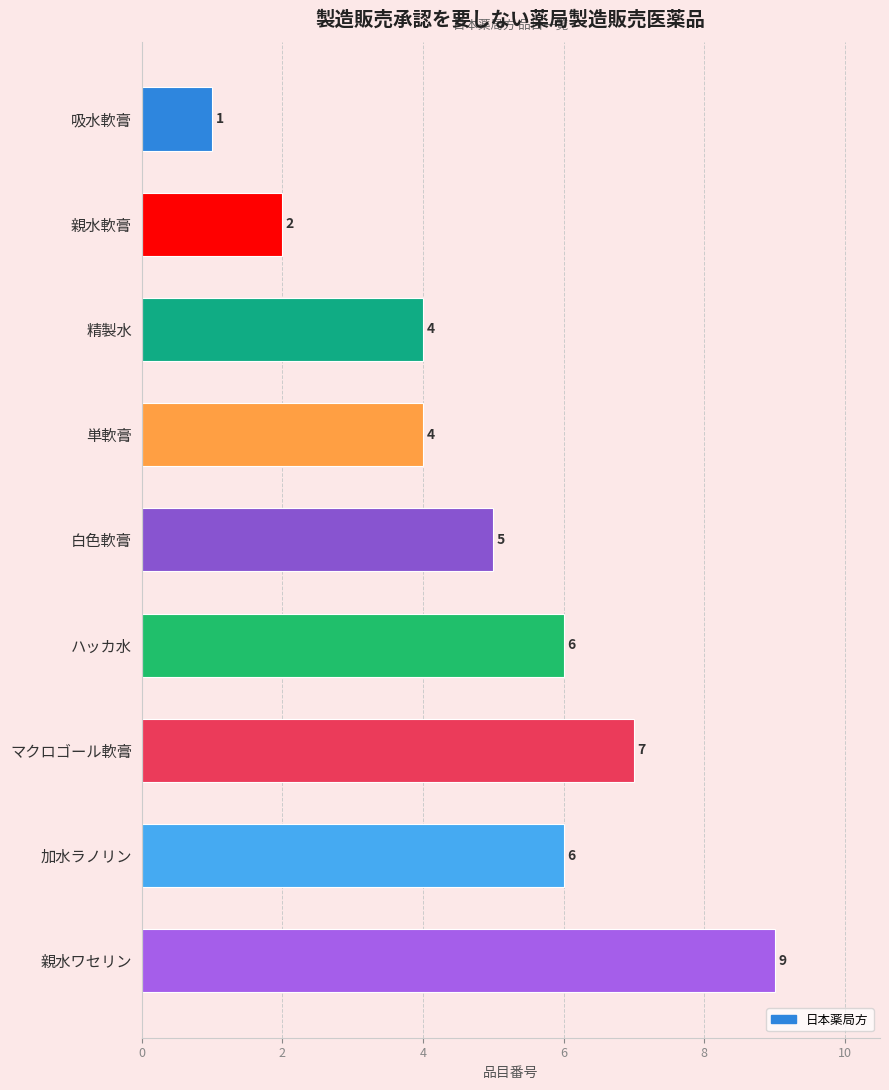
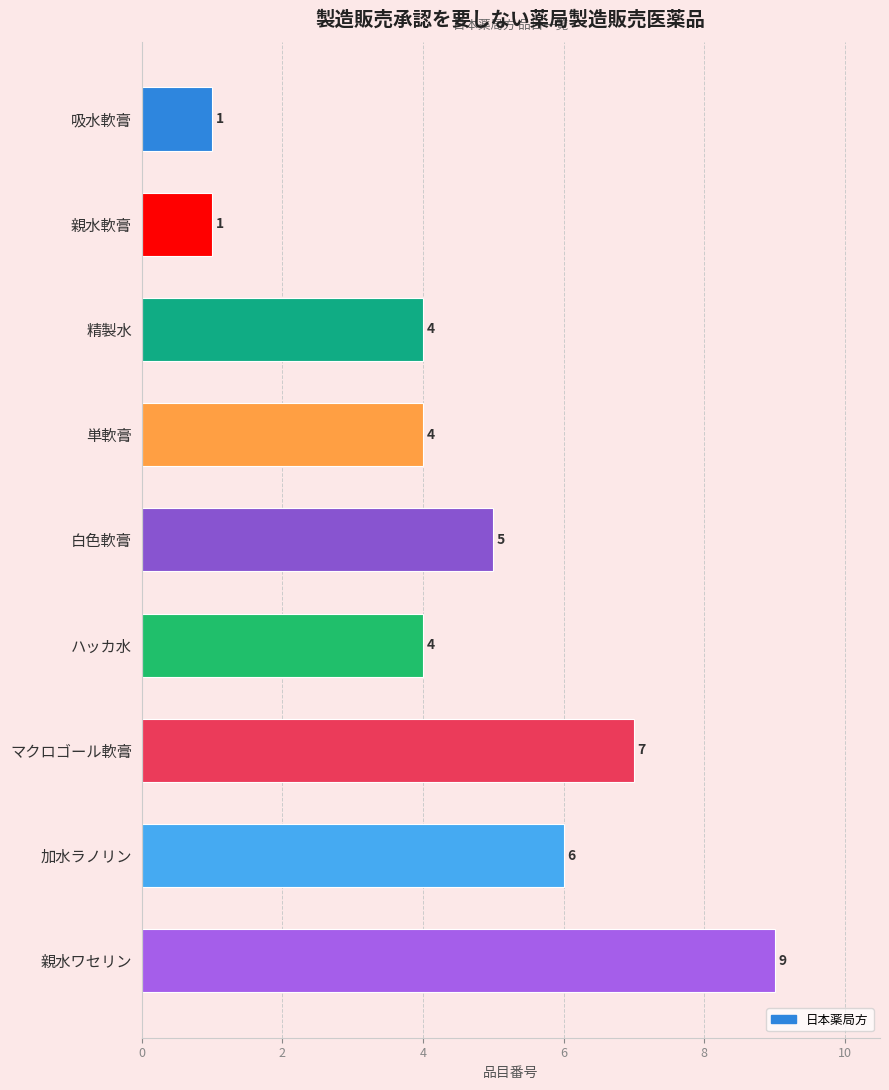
  {
    "吸水軟膏": 1,
-   "親水軟膏": 2,
+   "親水軟膏": 1,
    "精製水": 4,
    "単軟膏": 4,
    "白色軟膏": 5,
-   "ハッカ水": 6,
+   "ハッカ水": 4,
    "マクロゴール軟膏": 7,
    "加水ラノリン": 6,
    "親水ワセリン": 9
  }
